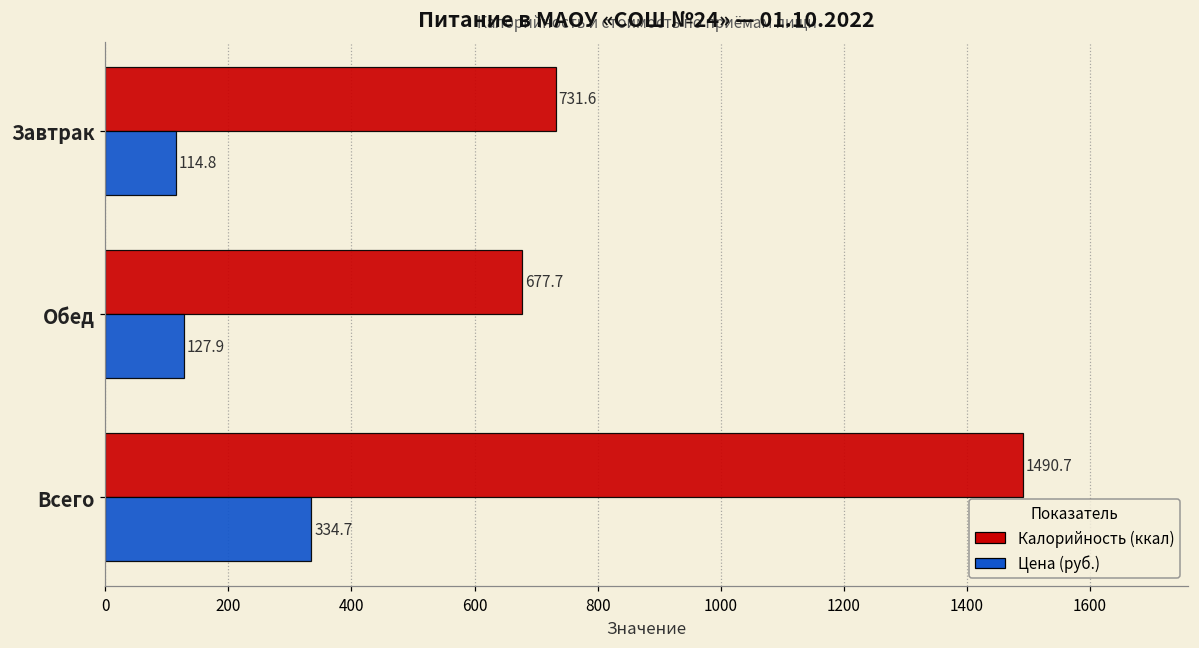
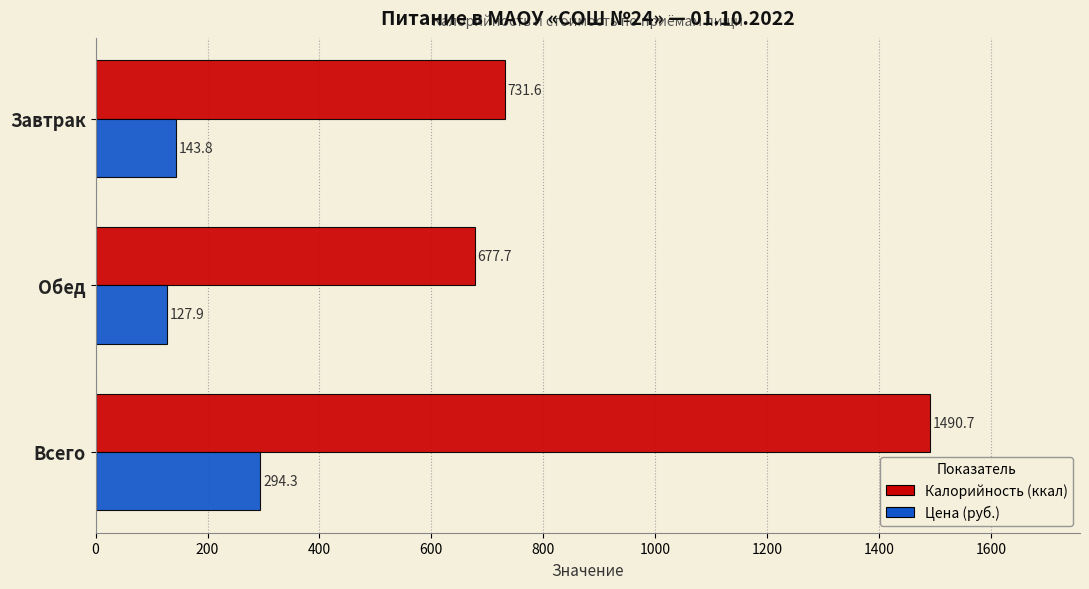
  {
    "Калорийность (ккал)": {
      "Завтрак": 731.6,
      "Обед": 677.7,
      "Всего": 1490.7
    },
    "Цена (руб.)": {
-     "Завтрак": 114.8,
+     "Завтрак": 143.8,
      "Обед": 127.9,
-     "Всего": 334.7
+     "Всего": 294.3
    }
  }
